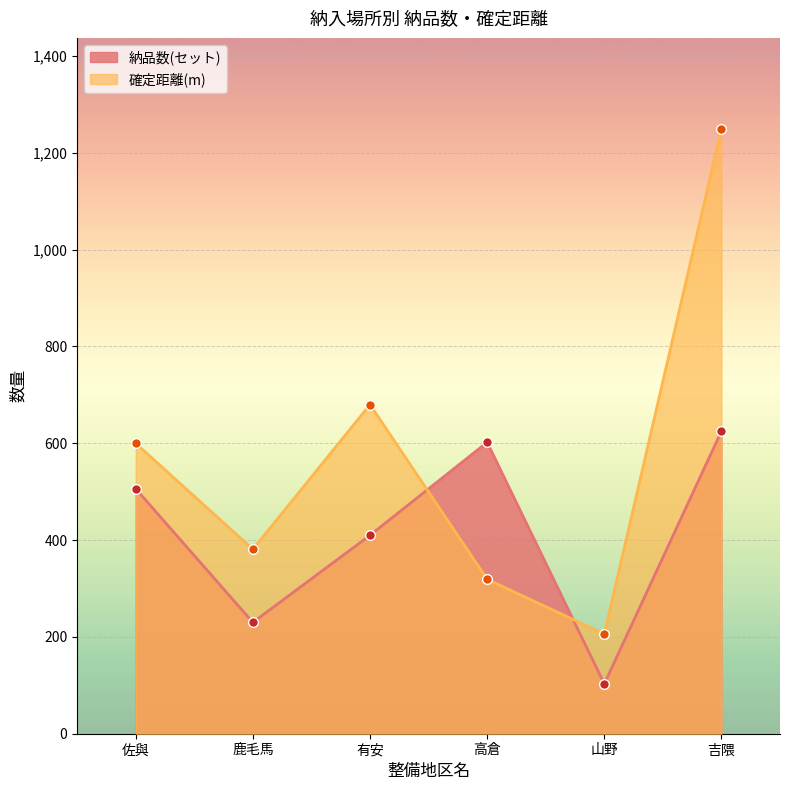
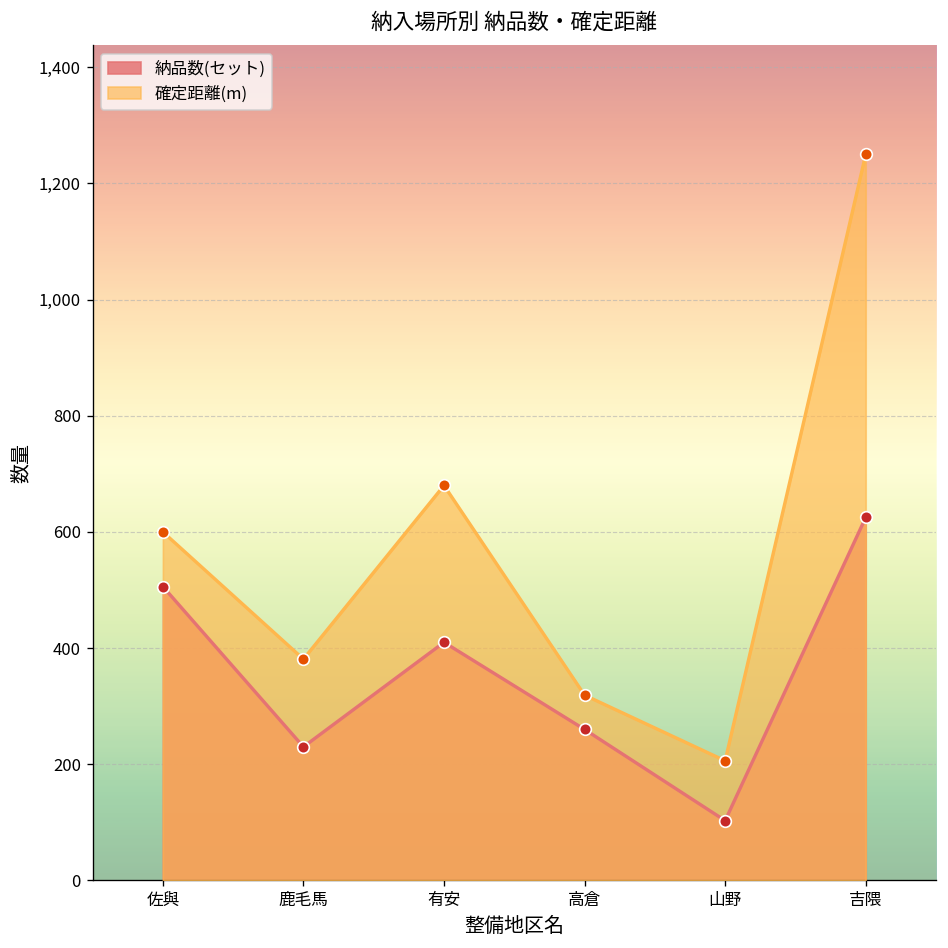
  {
    "納品数(セット)": {
      "佐與": "510",
      "鹿毛馬": "230",
      "有安": "410",
-     "高倉": "600",
+     "高倉": "260",
      "山野": "100",
      "吉隈": "630"
    },
    "確定距離(m)": {
      "佐與": "600",
      "鹿毛馬": "380",
      "有安": "680",
      "高倉": "320",
      "山野": "210",
      "吉隈": "1,250"
    }
  }
